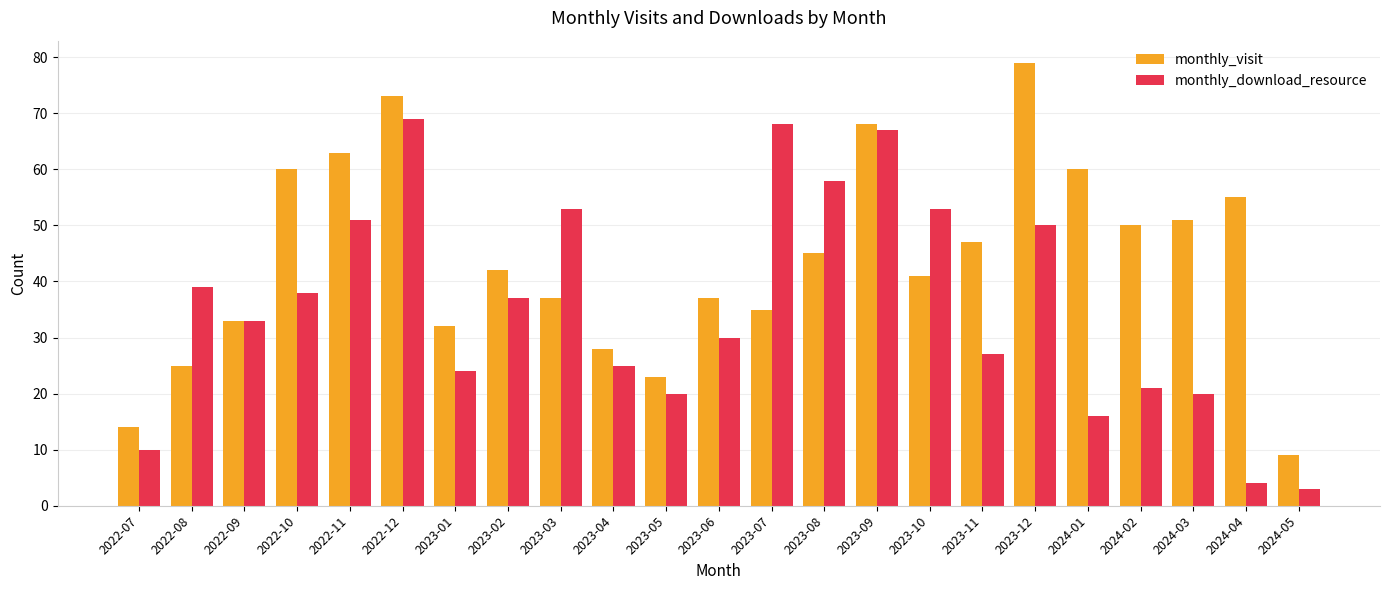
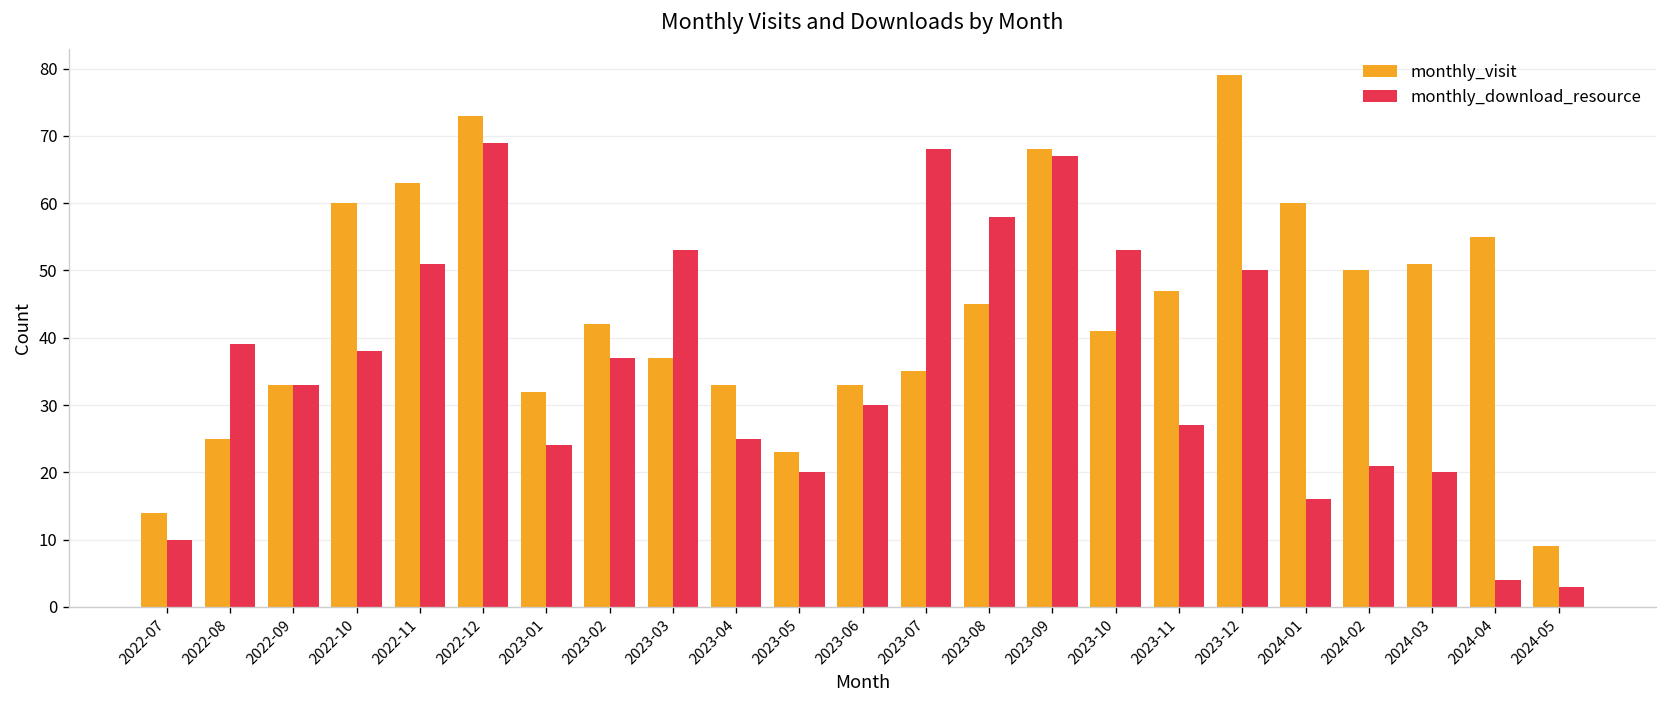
  {
    "monthly_visit": {
      "2022-07": 14,
      "2022-08": 25,
      "2022-09": 33,
      "2022-10": 60,
      "2022-11": 63,
      "2022-12": 73,
      "2023-01": 32,
      "2023-02": 42,
      "2023-03": 37,
-     "2023-04": 28,
+     "2023-04": 33,
      "2023-05": 23,
-     "2023-06": 37,
+     "2023-06": 33,
      "2023-07": 35,
      "2023-08": 45,
      "2023-09": 68,
      "2023-10": 41,
      "2023-11": 47,
      "2023-12": 79,
      "2024-01": 60,
      "2024-02": 50,
      "2024-03": 51,
      "2024-04": 55,
      "2024-05": 9
    },
    "monthly_download_resource": {
      "2022-07": 10,
      "2022-08": 39,
      "2022-09": 33,
      "2022-10": 38,
      "2022-11": 51,
      "2022-12": 69,
      "2023-01": 24,
      "2023-02": 37,
      "2023-03": 53,
      "2023-04": 25,
      "2023-05": 20,
      "2023-06": 30,
      "2023-07": 68,
      "2023-08": 58,
      "2023-09": 67,
      "2023-10": 53,
      "2023-11": 27,
      "2023-12": 50,
      "2024-01": 16,
      "2024-02": 21,
      "2024-03": 20,
      "2024-04": 4,
      "2024-05": 3
    }
  }
